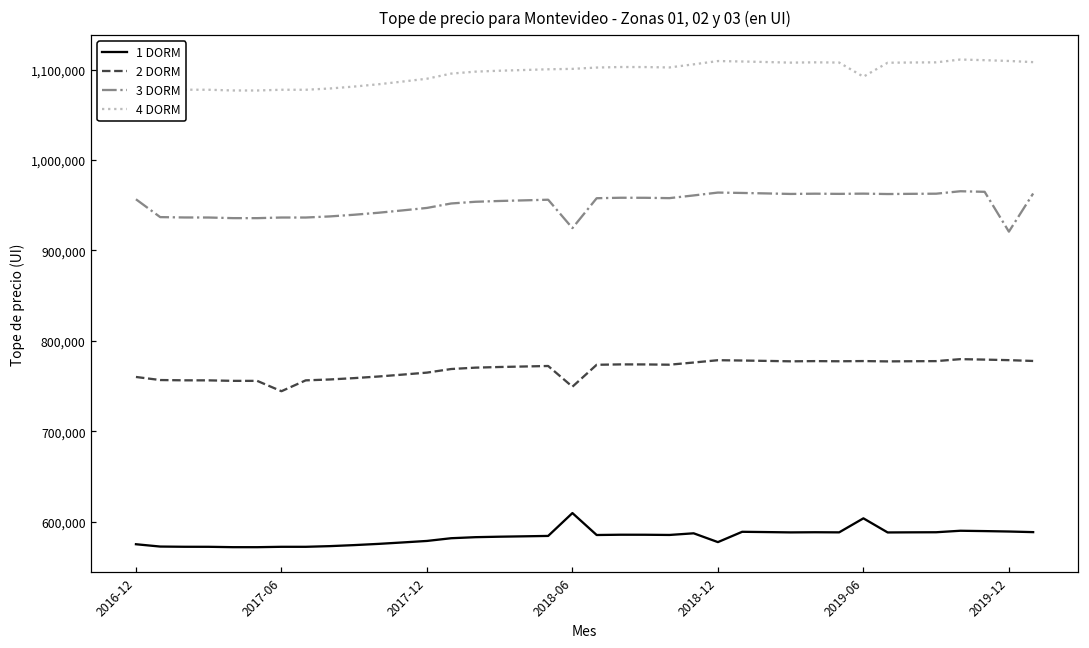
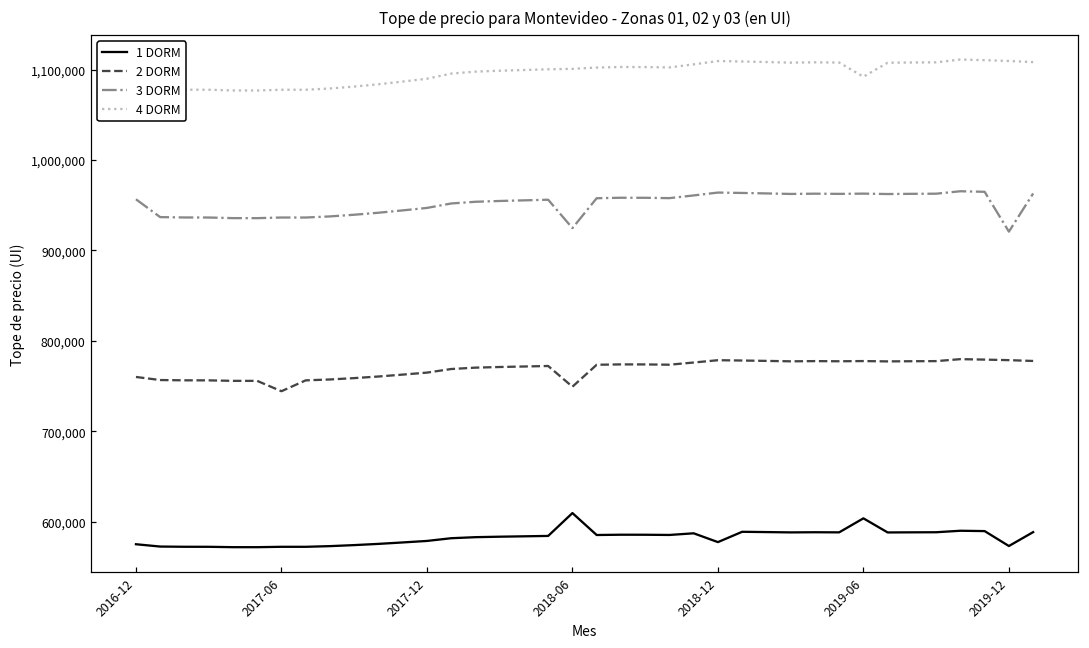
  {
    "1 DORM": {
      "2016-12": "580,000",
      "2017-06": "570,000",
      "2017-12": "580,000",
      "2018-06": "610,000",
      "2018-12": "580,000",
      "2019-06": "600,000",
-     "2019-12": "590,000"
+     "2019-12": "570,000"
    },
    "2 DORM": {
      "2016-12": "760,000",
      "2017-06": "740,000",
      "2017-12": "760,000",
      "2018-06": "750,000",
      "2018-12": "780,000",
      "2019-06": "780,000",
      "2019-12": "780,000"
    },
    "3 DORM": {
      "2016-12": "960,000",
      "2017-06": "940,000",
      "2017-12": "950,000",
      "2018-06": "920,000",
      "2018-12": "960,000",
      "2019-06": "960,000",
      "2019-12": "920,000"
    },
    "4 DORM": {
      "2017-06": "1,080,000",
      "2017-12": "1,090,000",
      "2018-06": "1,100,000",
      "2018-12": "1,110,000",
      "2019-06": "1,090,000",
      "2019-12": "1,110,000"
    }
  }
